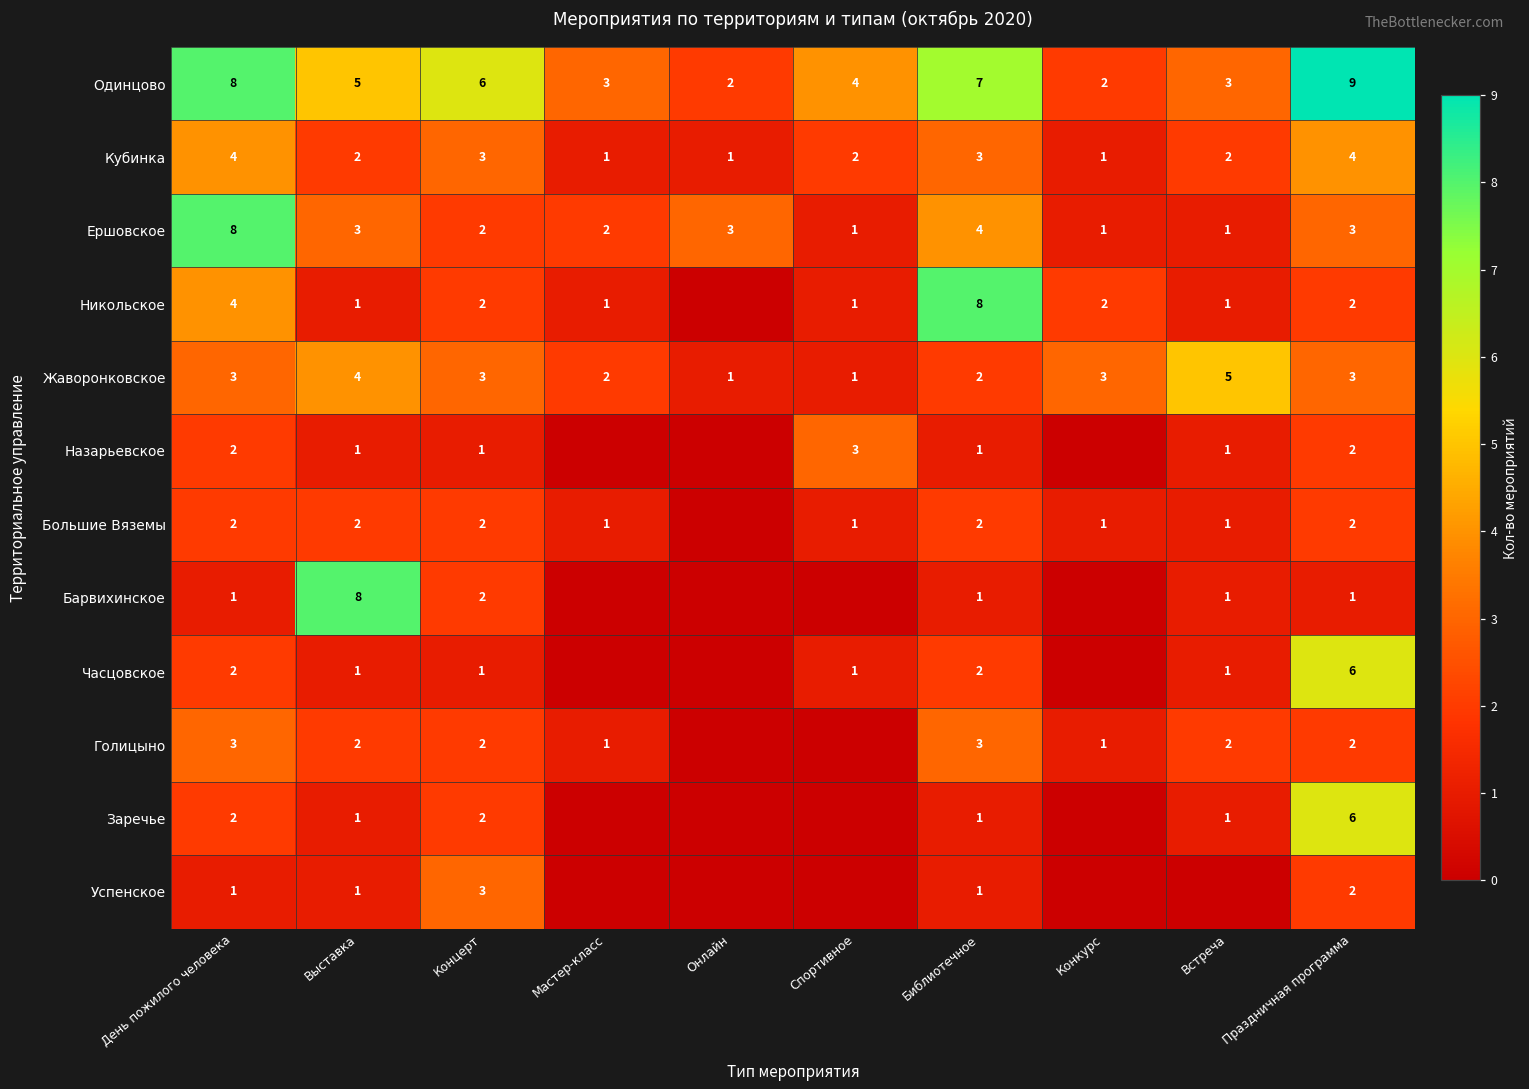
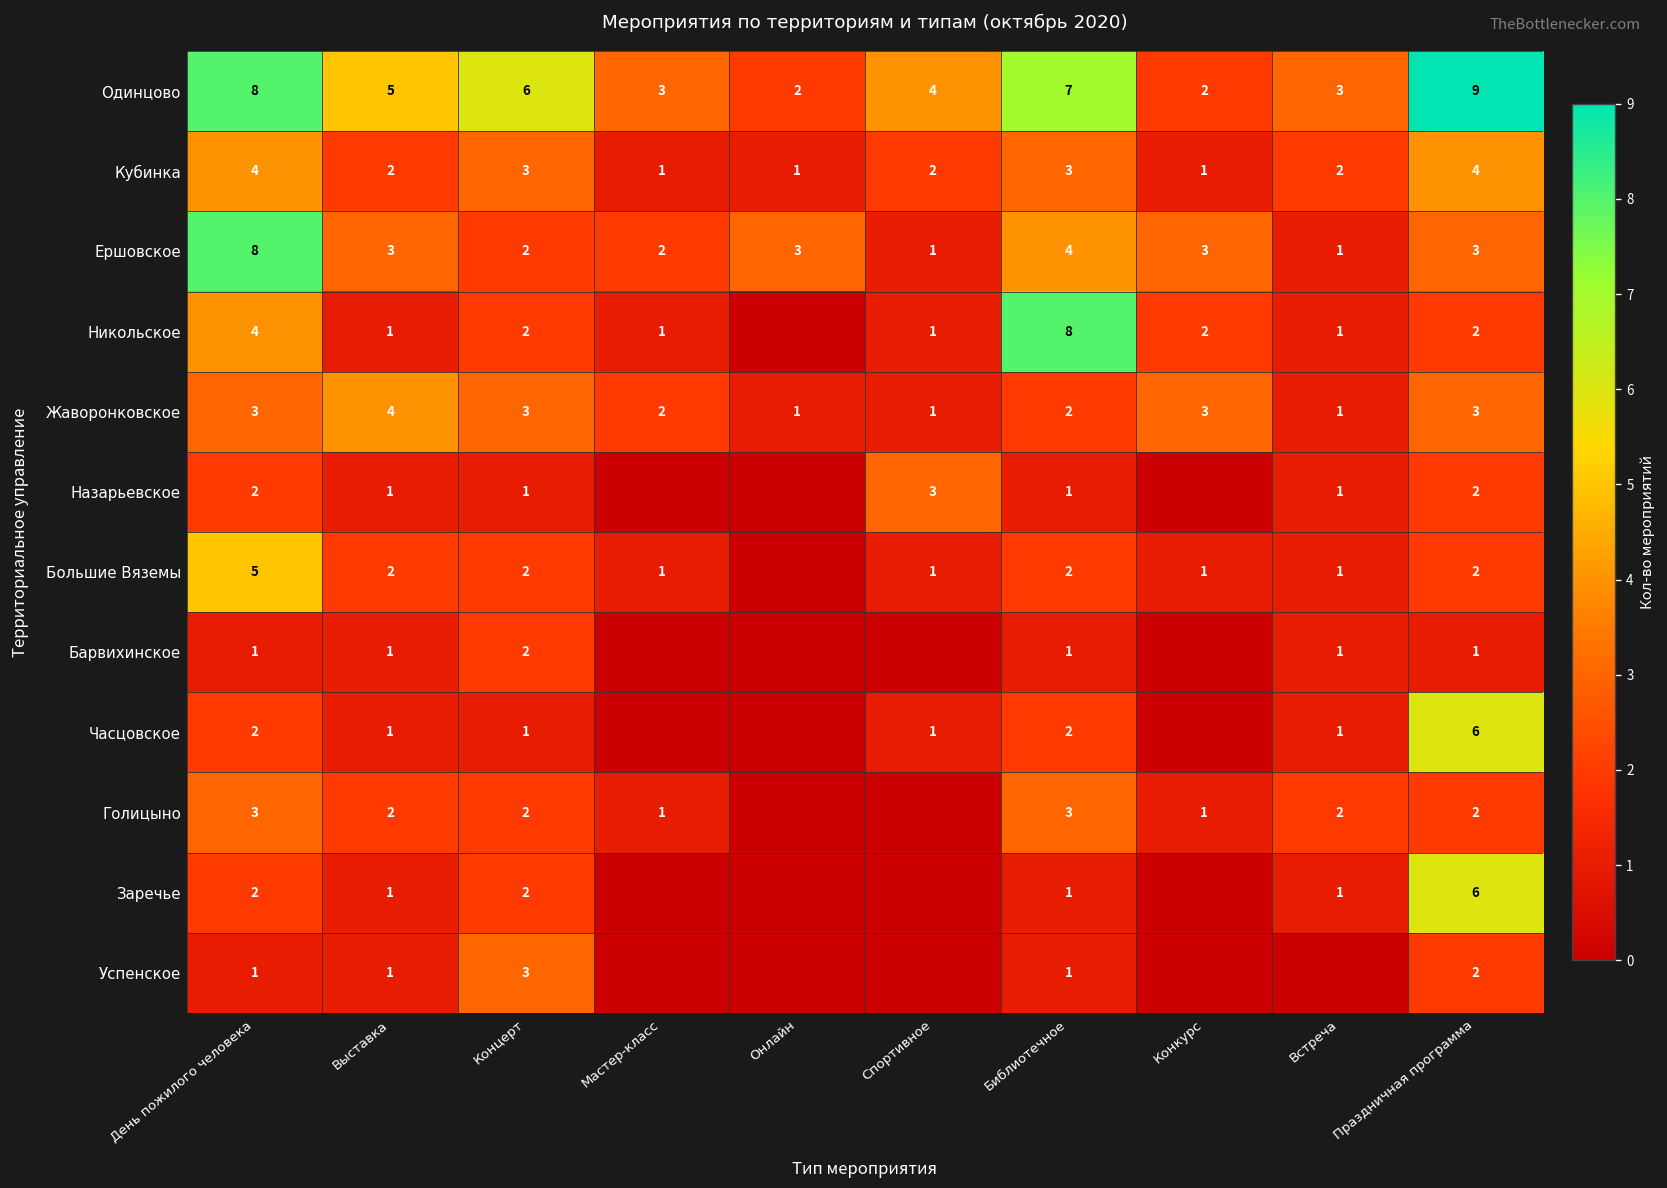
  {
    "Одинцово": {
      "День пожилого человека": 8,
      "Выставка": 5,
      "Концерт": 6,
      "Мастер-класс": 3,
      "Онлайн": 2,
      "Спортивное": 4,
      "Библиотечное": 7,
      "Конкурс": 2,
      "Встреча": 3,
      "Праздничная программа": 9
    },
    "Кубинка": {
      "День пожилого человека": 4,
      "Выставка": 2,
      "Концерт": 3,
      "Мастер-класс": 1,
      "Онлайн": 1,
      "Спортивное": 2,
      "Библиотечное": 3,
      "Конкурс": 1,
      "Встреча": 2,
      "Праздничная программа": 4
    },
    "Ершовское": {
      "День пожилого человека": 8,
      "Выставка": 3,
      "Концерт": 2,
      "Мастер-класс": 2,
      "Онлайн": 3,
      "Спортивное": 1,
      "Библиотечное": 4,
-     "Конкурс": 1,
+     "Конкурс": 3,
      "Встреча": 1,
      "Праздничная программа": 3
    },
    "Никольское": {
      "День пожилого человека": 4,
      "Выставка": 1,
      "Концерт": 2,
      "Мастер-класс": 1,
      "Спортивное": 1,
      "Библиотечное": 8,
      "Конкурс": 2,
      "Встреча": 1,
      "Праздничная программа": 2
    },
    "Жаворонковское": {
      "День пожилого человека": 3,
      "Выставка": 4,
      "Концерт": 3,
      "Мастер-класс": 2,
      "Онлайн": 1,
      "Спортивное": 1,
      "Библиотечное": 2,
      "Конкурс": 3,
-     "Встреча": 5,
+     "Встреча": 1,
      "Праздничная программа": 3
    },
    "Назарьевское": {
      "День пожилого человека": 2,
      "Выставка": 1,
      "Концерт": 1,
      "Спортивное": 3,
      "Библиотечное": 1,
      "Встреча": 1,
      "Праздничная программа": 2
    },
    "Большие Вяземы": {
-     "День пожилого человека": 2,
+     "День пожилого человека": 5,
      "Выставка": 2,
      "Концерт": 2,
      "Мастер-класс": 1,
      "Спортивное": 1,
      "Библиотечное": 2,
      "Конкурс": 1,
      "Встреча": 1,
      "Праздничная программа": 2
    },
    "Барвихинское": {
      "День пожилого человека": 1,
-     "Выставка": 8,
+     "Выставка": 1,
      "Концерт": 2,
      "Библиотечное": 1,
      "Встреча": 1,
      "Праздничная программа": 1
    },
    "Часцовское": {
      "День пожилого человека": 2,
      "Выставка": 1,
      "Концерт": 1,
      "Спортивное": 1,
      "Библиотечное": 2,
      "Встреча": 1,
      "Праздничная программа": 6
    },
    "Голицыно": {
      "День пожилого человека": 3,
      "Выставка": 2,
      "Концерт": 2,
      "Мастер-класс": 1,
      "Библиотечное": 3,
      "Конкурс": 1,
      "Встреча": 2,
      "Праздничная программа": 2
    },
    "Заречье": {
      "День пожилого человека": 2,
      "Выставка": 1,
      "Концерт": 2,
      "Библиотечное": 1,
      "Встреча": 1,
      "Праздничная программа": 6
    },
    "Успенское": {
      "День пожилого человека": 1,
      "Выставка": 1,
      "Концерт": 3,
      "Библиотечное": 1,
      "Праздничная программа": 2
    }
  }
